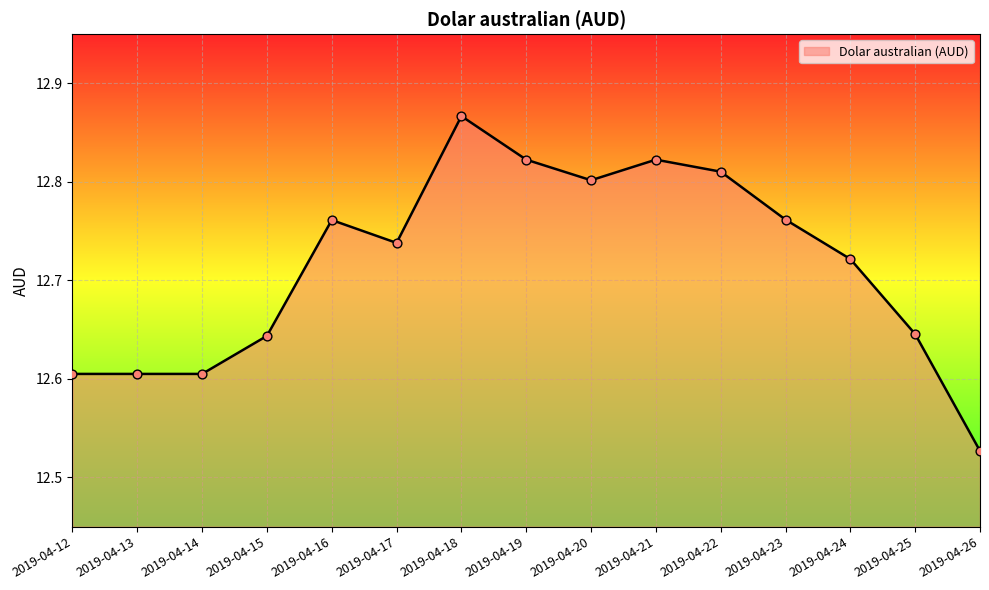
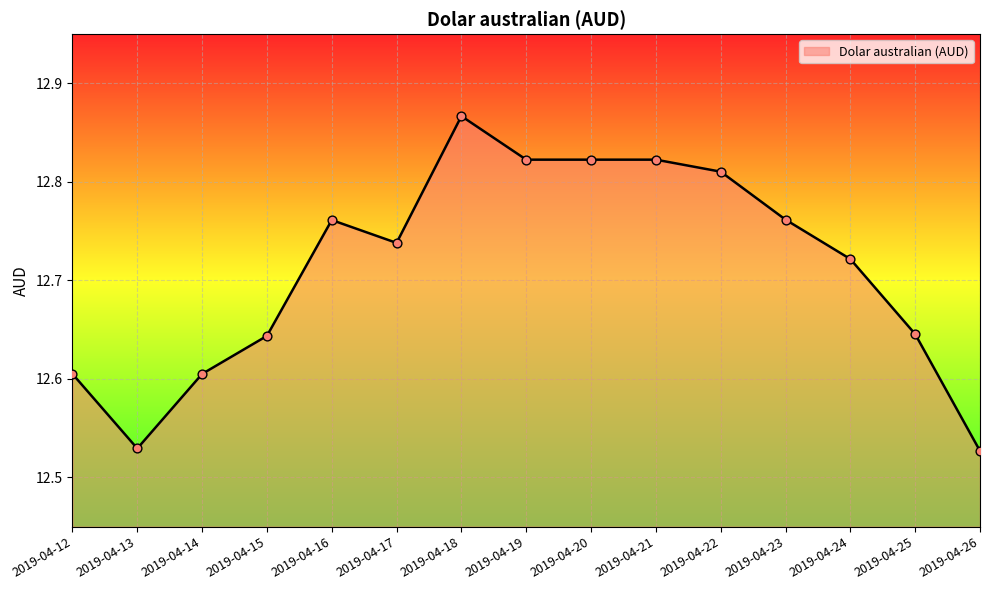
  {
    "2019-04-12": 12.61,
-   "2019-04-13": 12.61,
+   "2019-04-13": 12.53,
    "2019-04-14": 12.61,
    "2019-04-15": 12.64,
    "2019-04-16": 12.76,
    "2019-04-17": 12.74,
    "2019-04-18": 12.87,
    "2019-04-19": 12.82,
-   "2019-04-20": 12.80,
+   "2019-04-20": 12.82,
    "2019-04-21": 12.82,
    "2019-04-22": 12.81,
    "2019-04-23": 12.76,
    "2019-04-24": 12.72,
    "2019-04-25": 12.65,
    "2019-04-26": 12.53
  }
